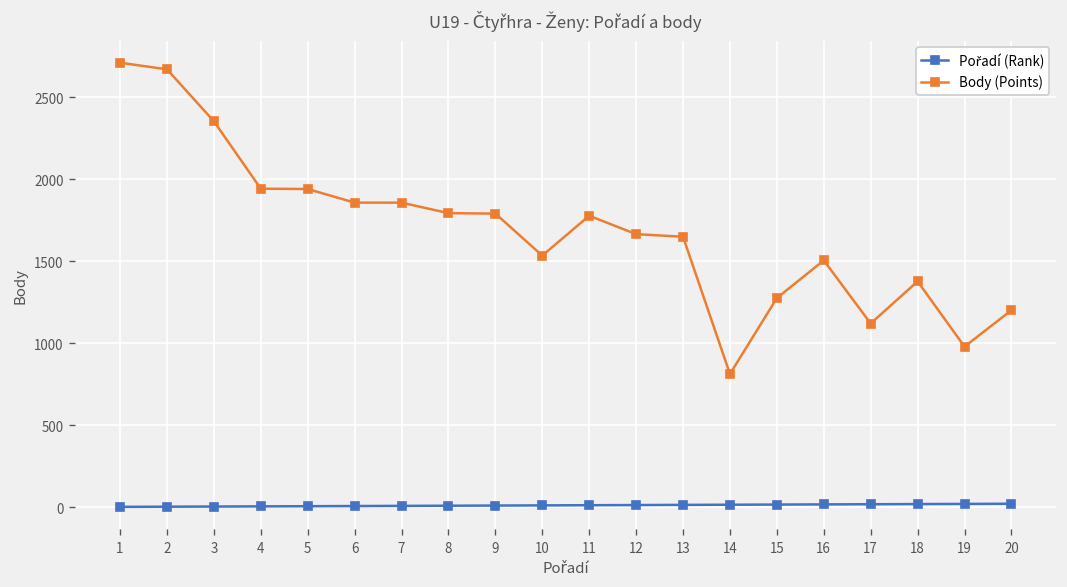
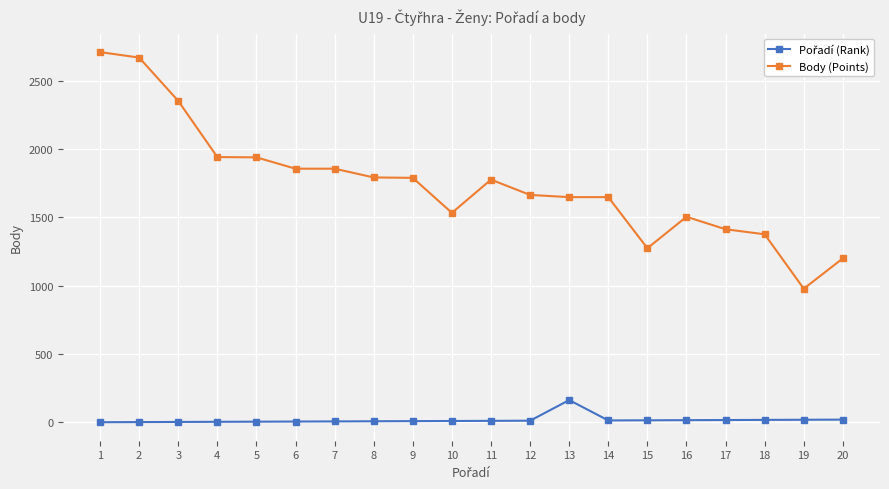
  {
    "Pořadí (Rank)": {
      "1": 0,
      "2": 0,
      "3": 0,
      "4": 0,
      "5": 10,
      "6": 10,
      "7": 10,
      "8": 10,
      "9": 10,
      "10": 10,
      "11": 10,
      "12": 10,
-     "13": 10,
+     "13": 160,
      "14": 10,
      "15": 20,
      "16": 20,
      "17": 20,
      "18": 20,
      "19": 20,
      "20": 20
    },
    "Body (Points)": {
      "1": 2710,
      "2": 2670,
      "3": 2350,
      "4": 1940,
      "5": 1940,
      "6": 1860,
      "7": 1860,
      "8": 1790,
      "9": 1790,
      "10": 1530,
      "11": 1780,
      "12": 1660,
      "13": 1650,
-     "14": 810,
+     "14": 1650,
      "15": 1270,
      "16": 1500,
-     "17": 1120,
+     "17": 1410,
      "18": 1380,
      "19": 980,
      "20": 1200
    }
  }
